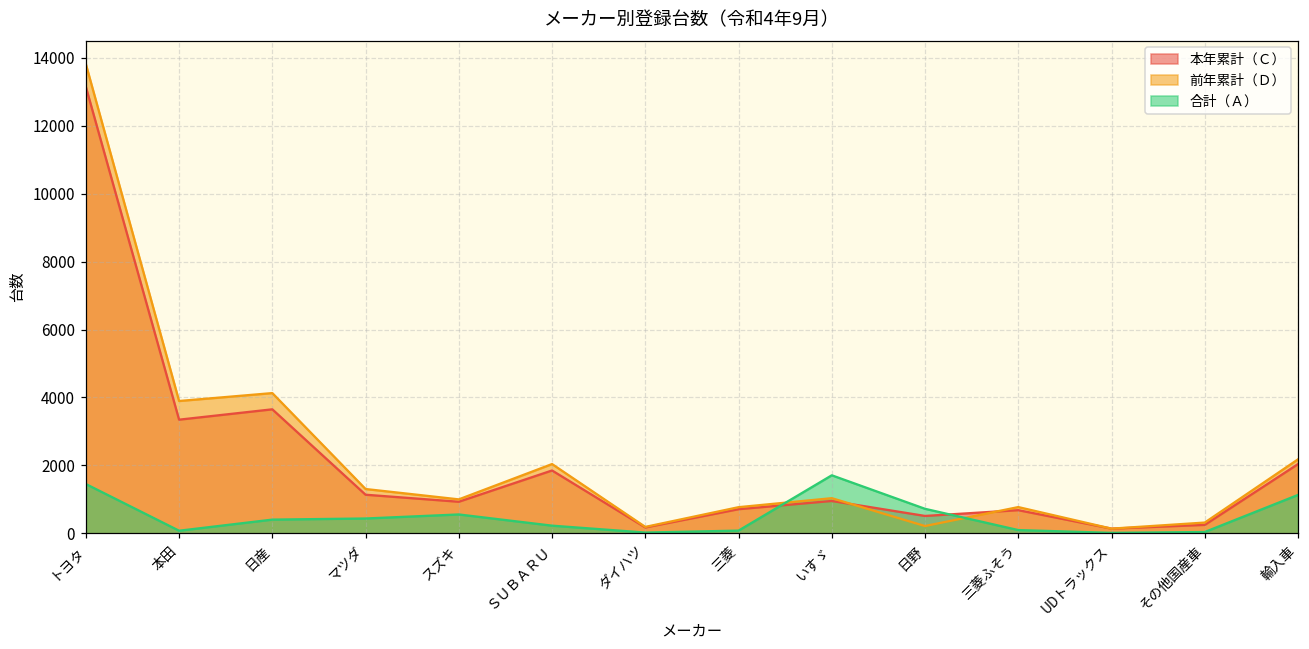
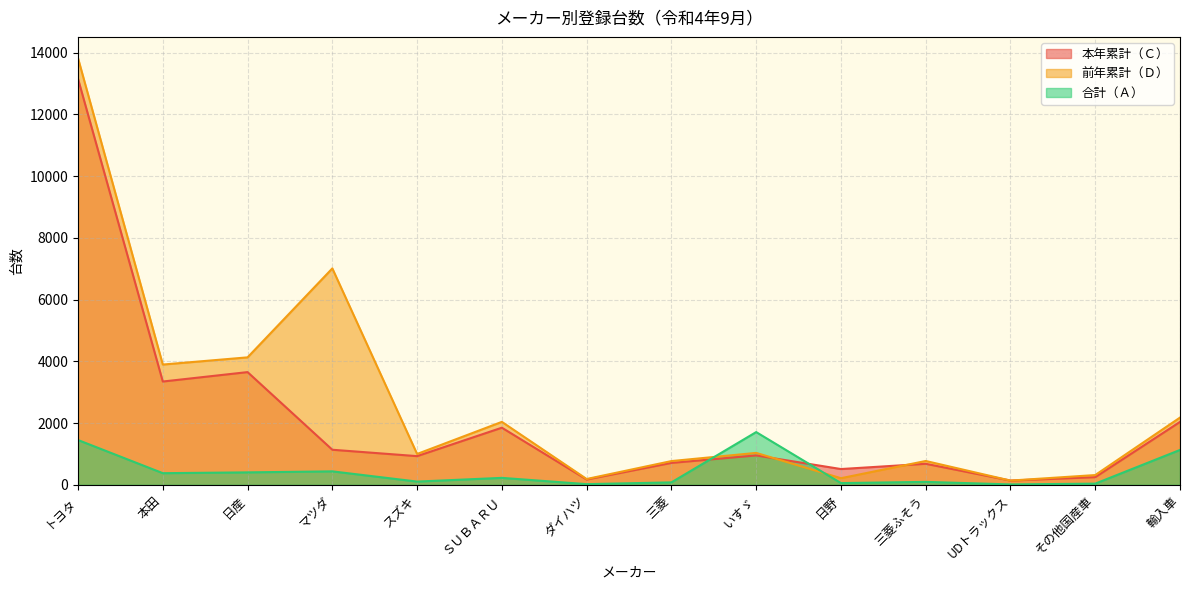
  {
    "本年累計（Ｃ）": {
      "トヨタ": 13200,
      "本田": 3300,
      "日産": 3700,
      "マツダ": 1100,
      "ＳＵＢＡＲＵ": 1800,
      "日野": 500,
      "三菱ふそう": 700,
      "輸入車": 2000
    },
    "前年累計（Ｄ）": {
      "トヨタ": 13800,
      "本田": 3900,
      "日産": 4100,
-     "マツダ": 1300,
+     "マツダ": 7000,
      "ＳＵＢＡＲＵ": 2000,
      "日野": 200,
      "三菱ふそう": 800,
      "輸入車": 2200
    },
    "合計（Ａ）": {
      "トヨタ": 1500,
-     "本田": 100,
+     "本田": 400,
      "日産": 400,
      "マツダ": 400,
-     "スズキ": 600,
+     "スズキ": 100,
      "ＳＵＢＡＲＵ": 200,
      "ダイハツ": 0,
      "三菱": 100,
      "いすゞ": 1700,
-     "日野": 700,
+     "日野": 100,
      "三菱ふそう": 100,
      "UDトラックス": 0,
      "その他国産車": 0,
      "輸入車": 1100
    }
  }
